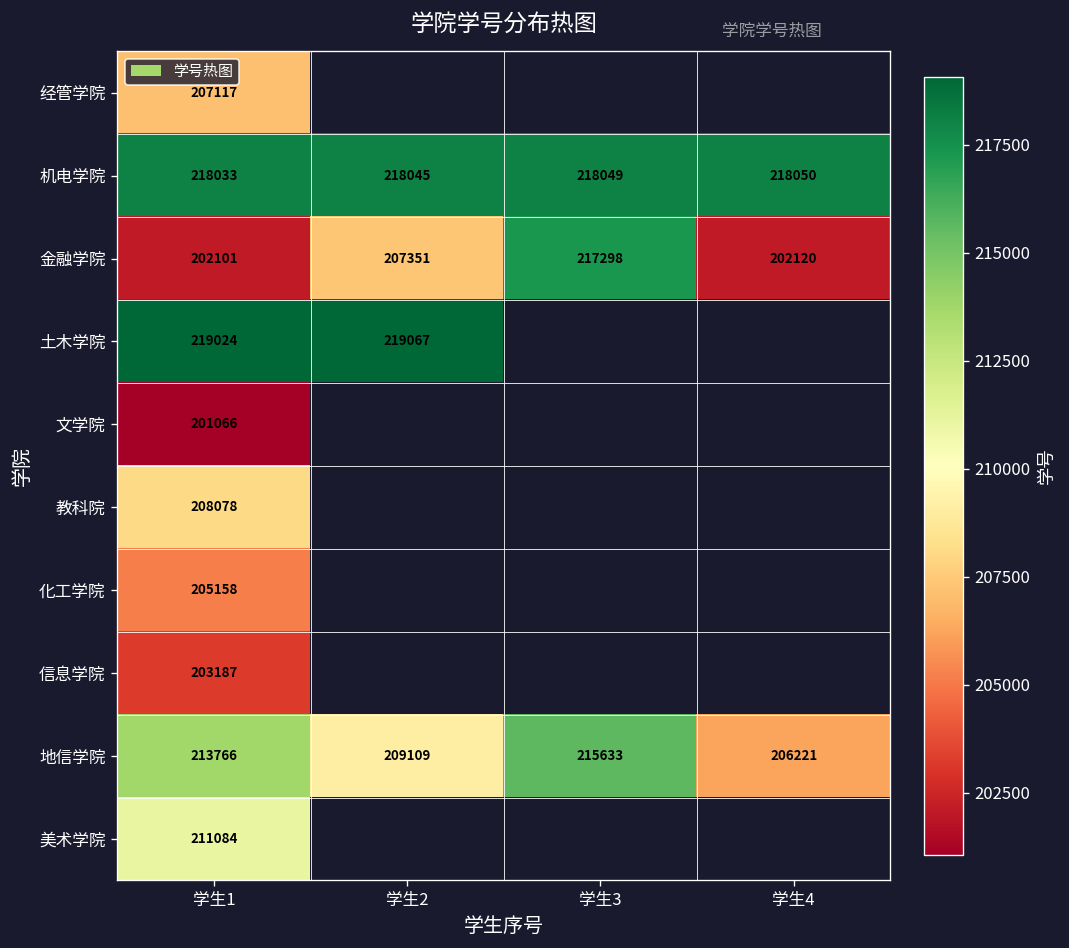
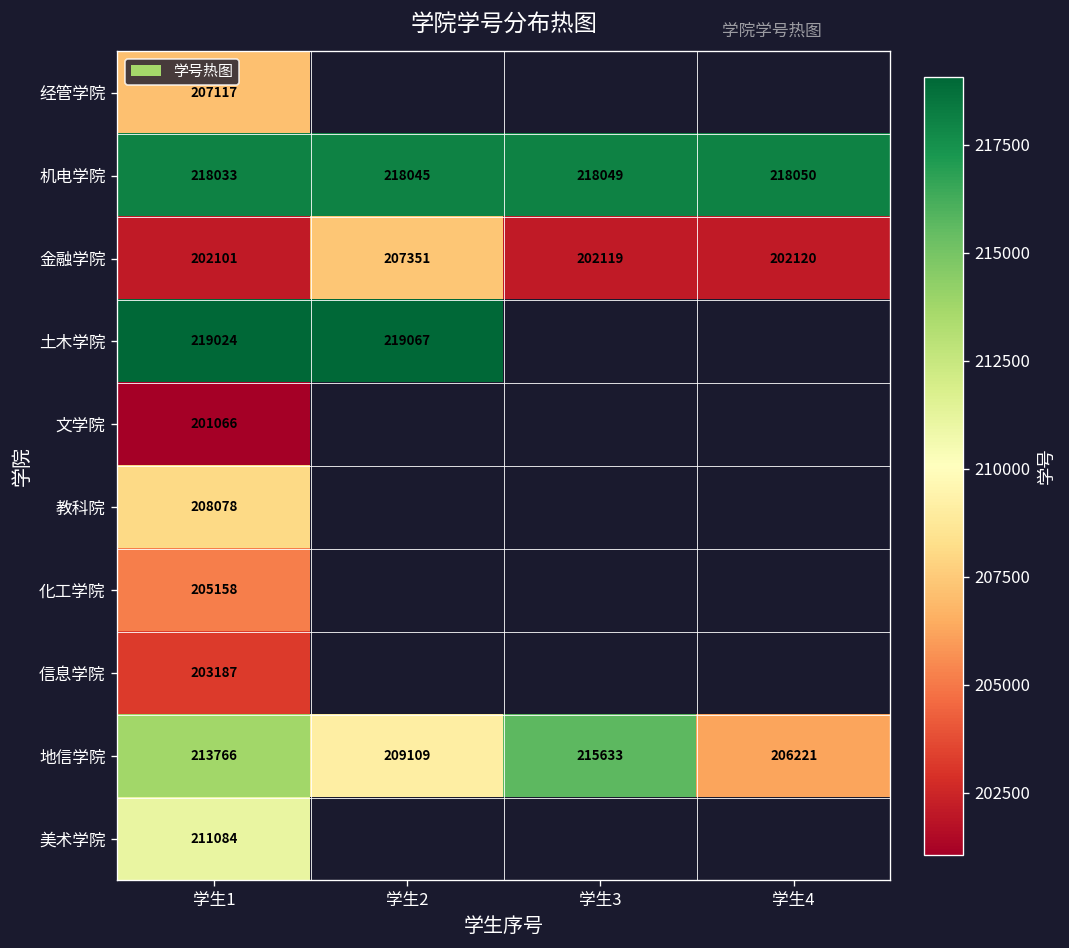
  {
    "机电学院": {
      "学生1": 218033,
      "学生2": 218045,
      "学生3": 218049,
      "学生4": 218050
    },
    "金融学院": {
      "学生1": 202101,
      "学生2": 207351,
-     "学生3": 217298,
+     "学生3": 202119,
      "学生4": 202120
    },
    "土木学院": {
      "学生1": 219024,
      "学生2": 219067
    },
    "文学院": {
      "学生1": 201066
    },
    "教科院": {
      "学生1": 208078
    },
    "化工学院": {
      "学生1": 205158
    },
    "信息学院": {
      "学生1": 203187
    },
    "地信学院": {
      "学生1": 213766,
      "学生2": 209109,
      "学生3": 215633,
      "学生4": 206221
    },
    "美术学院": {
      "学生1": 211084
    }
  }
